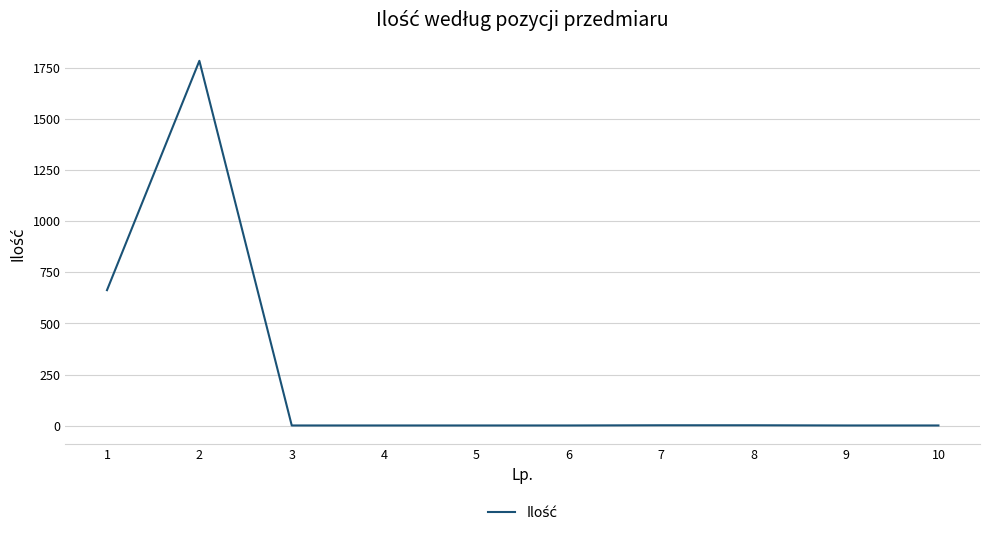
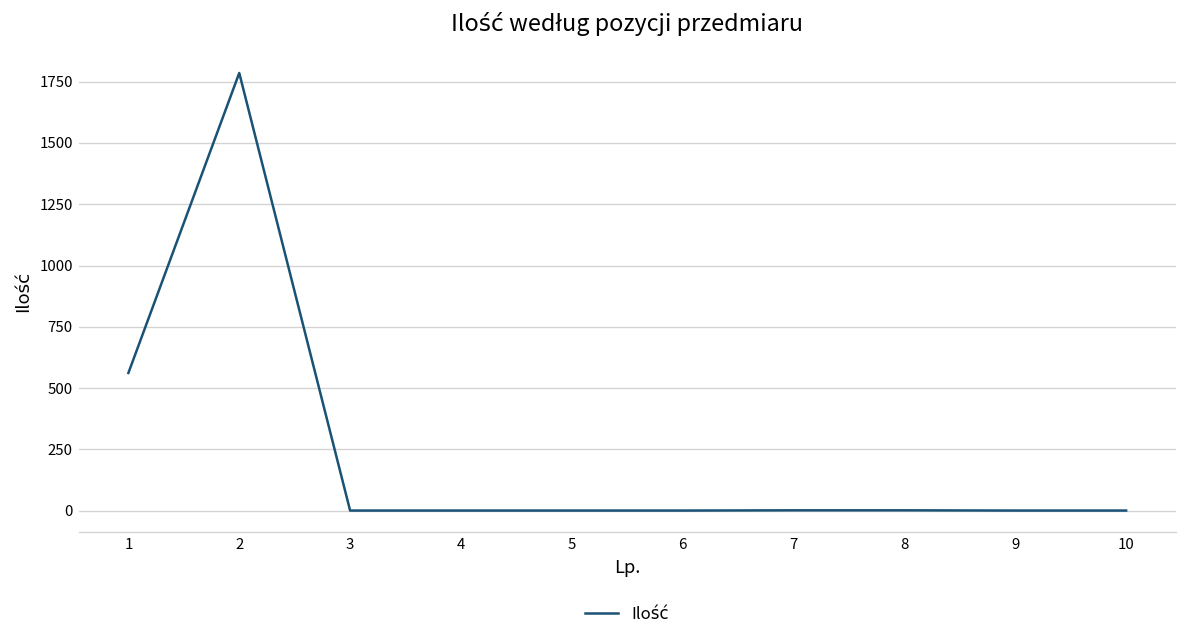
  {
-   "1": 660,
+   "1": 560,
    "2": 1790,
    "3": 0,
    "4": 0,
    "5": 0,
    "6": 0,
    "7": 0,
    "8": 0,
    "9": 0,
    "10": 0
  }
